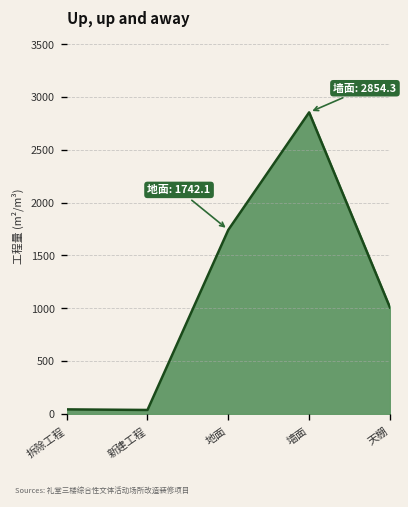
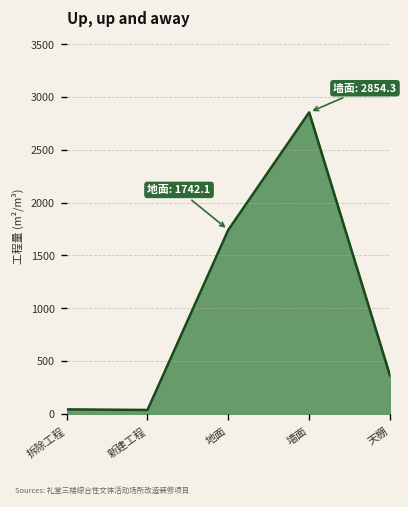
  {
    "拆除工程": 0,
    "新建工程": 0,
    "地面": 1700,
    "墙面": 2900,
-   "天棚": 1000
+   "天棚": 400
  }
